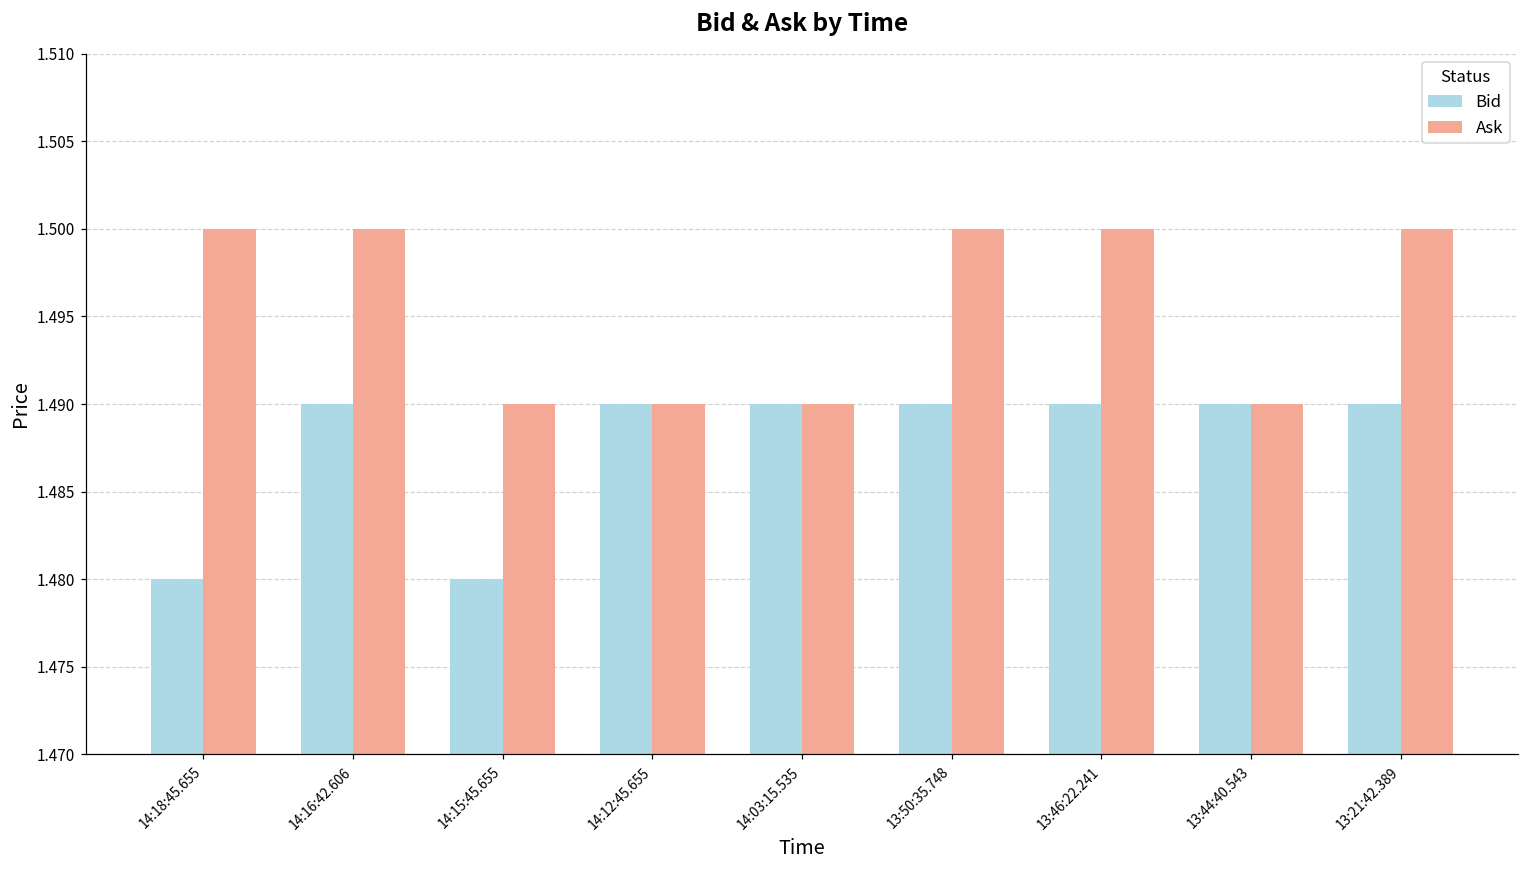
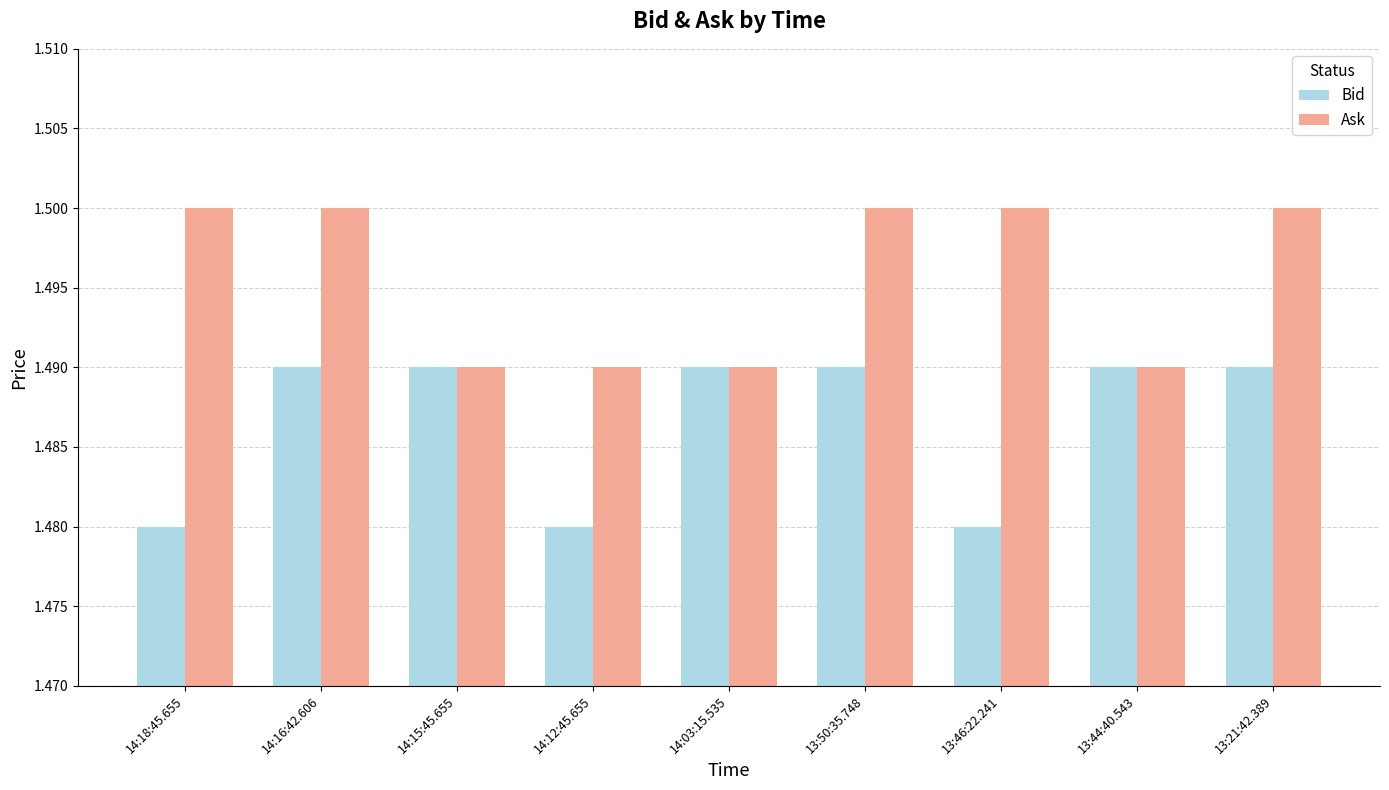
  {
    "Bid": {
      "14:18:45.655": 1.48,
      "14:16:42.606": 1.49,
-     "14:15:45.655": 1.48,
-     "14:12:45.655": 1.49,
+     "14:15:45.655": 1.49,
+     "14:12:45.655": 1.48,
      "14:03:15.535": 1.49,
      "13:50:35.748": 1.49,
-     "13:46:22.241": 1.49,
+     "13:46:22.241": 1.48,
      "13:44:40.543": 1.49,
      "13:21:42.389": 1.49
    },
    "Ask": {
      "14:18:45.655": 1.50,
      "14:16:42.606": 1.50,
      "14:15:45.655": 1.49,
      "14:12:45.655": 1.49,
      "14:03:15.535": 1.49,
      "13:50:35.748": 1.50,
      "13:46:22.241": 1.50,
      "13:44:40.543": 1.49,
      "13:21:42.389": 1.50
    }
  }
